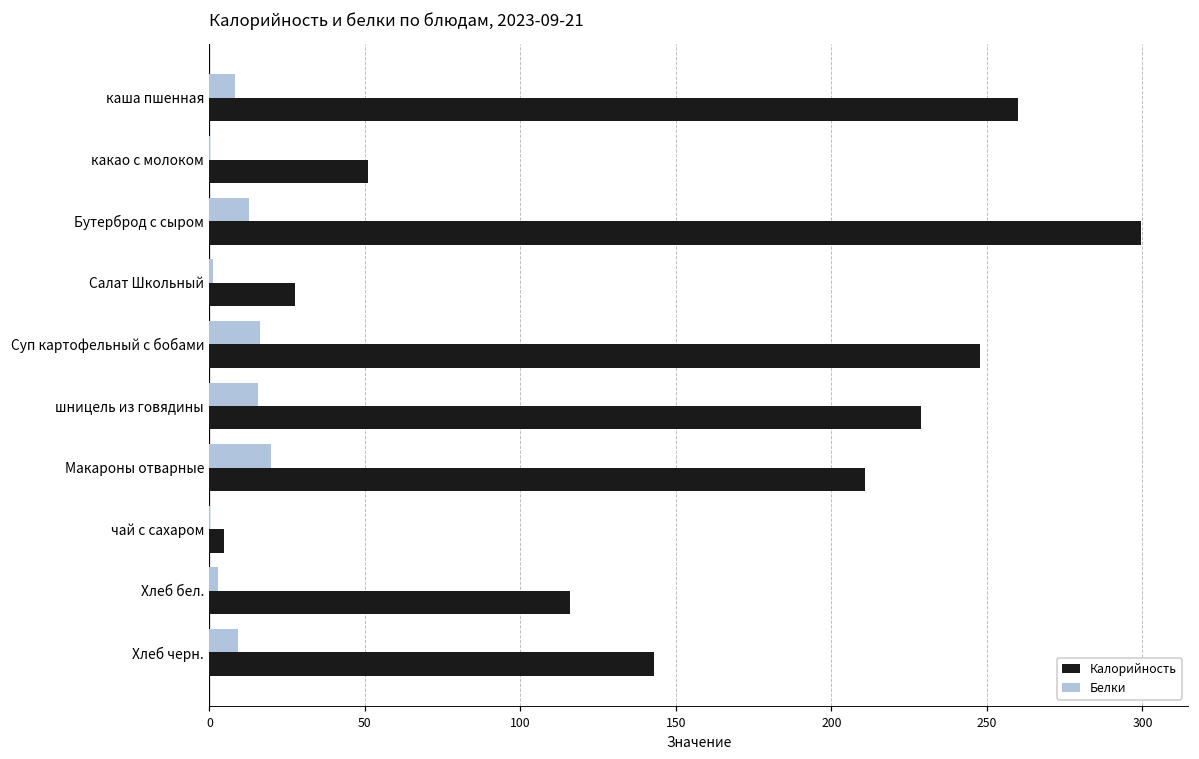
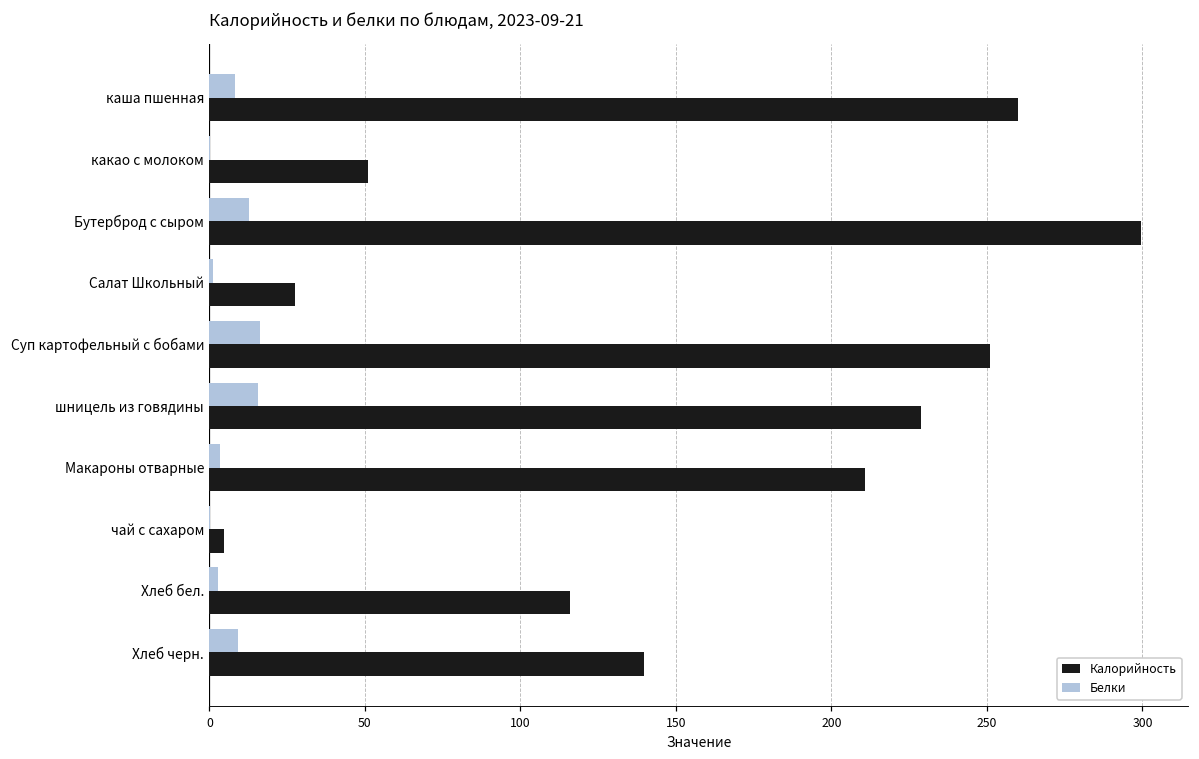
  {
    "Калорийность": {
      "каша пшенная": 260,
      "какао с молоком": 51,
      "Бутерброд с сыром": 300,
      "Салат Школьный": 28,
-     "Суп картофельный с бобами": 248,
+     "Суп картофельный с бобами": 251,
      "шницель из говядины": 229,
      "Макароны отварные": 211,
      "чай с сахаром": 5,
      "Хлеб бел.": 116,
-     "Хлеб черн.": 143
+     "Хлеб черн.": 140
    },
    "Белки": {
      "каша пшенная": 8,
      "Бутерброд с сыром": 13,
      "Салат Школьный": 1,
      "Суп картофельный с бобами": 16,
      "шницель из говядины": 16,
-     "Макароны отварные": 20,
+     "Макароны отварные": 3,
      "Хлеб бел.": 3,
      "Хлеб черн.": 9
    }
  }
